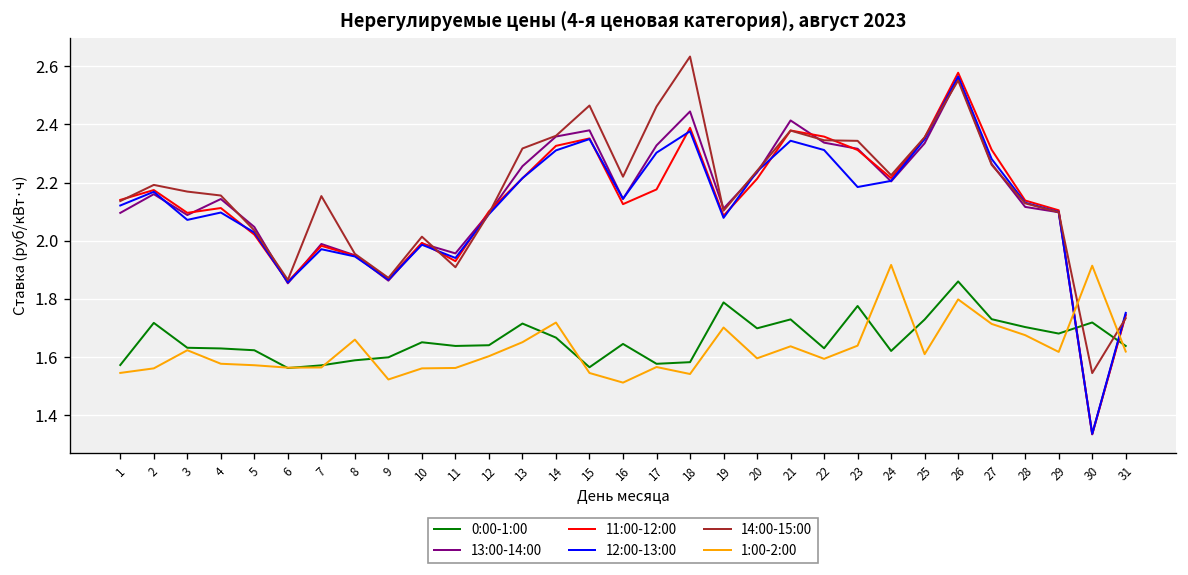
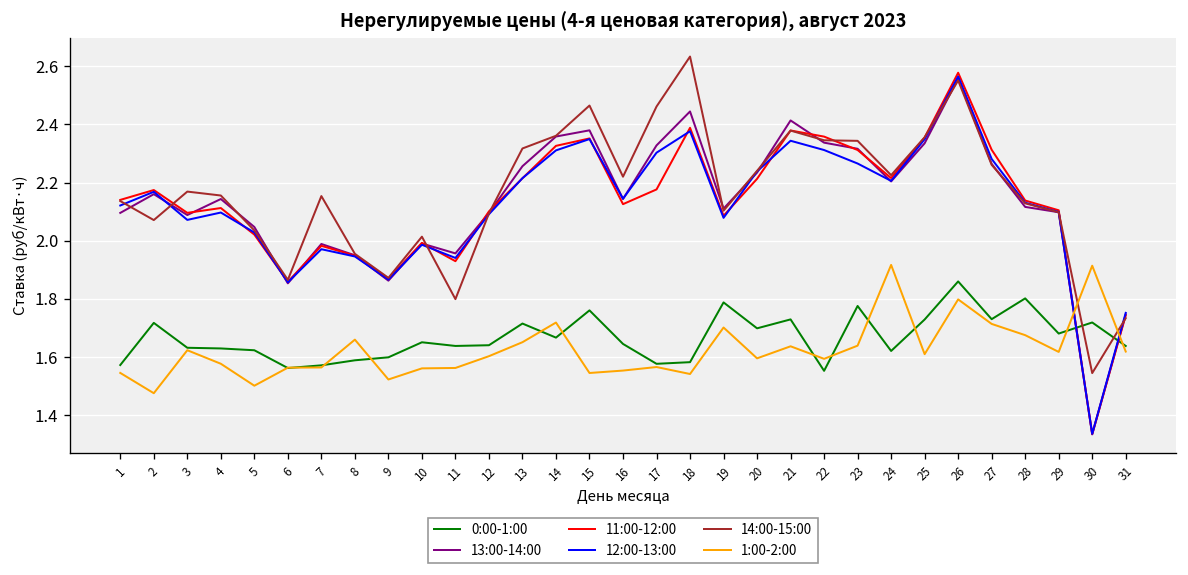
  {
    "0:00-1:00": {
      "1": 1.57,
      "2": 1.72,
      "4": 1.63,
      "5": 1.62,
      "8": 1.59,
      "9": 1.60,
      "10": 1.65,
      "11": 1.64,
      "12": 1.64,
      "13": 1.72,
      "14": 1.67,
-     "15": 1.57,
+     "15": 1.76,
      "16": 1.65,
      "17": 1.58,
      "18": 1.58,
      "19": 1.79,
      "20": 1.70,
      "21": 1.73,
-     "22": 1.63,
+     "22": 1.55,
      "23": 1.78,
      "24": 1.62,
      "25": 1.73,
      "26": 1.86,
      "27": 1.73,
-     "28": 1.70,
+     "28": 1.80,
      "29": 1.68,
      "30": 1.72,
      "31": 1.64
    },
    "13:00-14:00": {
      "1": 2.10,
      "4": 2.14,
      "5": 2.05,
      "11": 1.96,
      "13": 2.26,
      "15": 2.38,
      "17": 2.33,
      "18": 2.44,
      "21": 2.41,
      "25": 2.34,
      "28": 2.12
    },
    "11:00-12:00": {
      "4": 2.11,
      "11": 1.93,
      "14": 2.33,
      "16": 2.13,
      "17": 2.18,
      "18": 2.39,
      "20": 2.21,
      "22": 2.36,
      "26": 2.58,
      "27": 2.31
    },
    "12:00-13:00": {
      "1": 2.12,
      "3": 2.07,
      "4": 2.10,
      "7": 1.97,
      "11": 1.94,
      "14": 2.31,
      "17": 2.30,
      "18": 2.38,
      "21": 2.34,
      "22": 2.31,
-     "23": 2.18,
+     "23": 2.27,
      "27": 2.28
    },
    "14:00-15:00": {
-     "2": 2.19,
+     "2": 2.07,
      "3": 2.17,
      "4": 2.16,
      "7": 2.15,
      "10": 2.01,
-     "11": 1.91,
+     "11": 1.80,
      "13": 2.32,
      "15": 2.47,
      "16": 2.22,
      "17": 2.46,
      "18": 2.63,
      "23": 2.34,
      "30": 1.55
    },
    "1:00-2:00": {
      "1": 1.55,
-     "2": 1.56,
+     "2": 1.48,
      "4": 1.58,
-     "5": 1.57,
+     "5": 1.50,
      "8": 1.66,
      "9": 1.52,
      "10": 1.56,
      "11": 1.56,
      "12": 1.60,
      "13": 1.65,
      "14": 1.72,
      "15": 1.55,
-     "16": 1.51,
+     "16": 1.55,
      "17": 1.57,
      "18": 1.54,
      "19": 1.70,
      "20": 1.60,
      "21": 1.64,
      "22": 1.59,
      "23": 1.64,
      "24": 1.92,
      "25": 1.61,
      "26": 1.80,
      "27": 1.71,
      "28": 1.68,
      "29": 1.62,
      "30": 1.91,
      "31": 1.62
    }
  }
